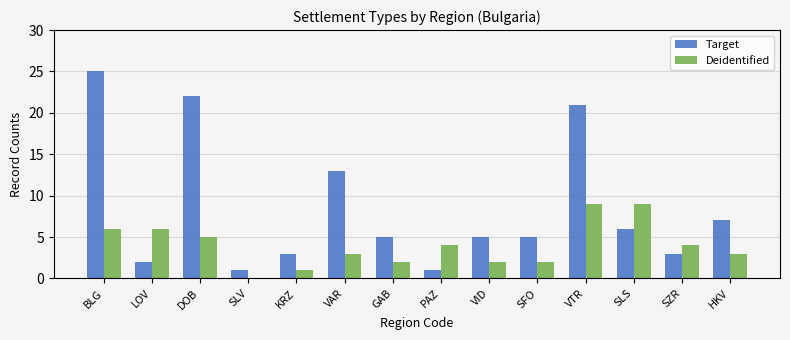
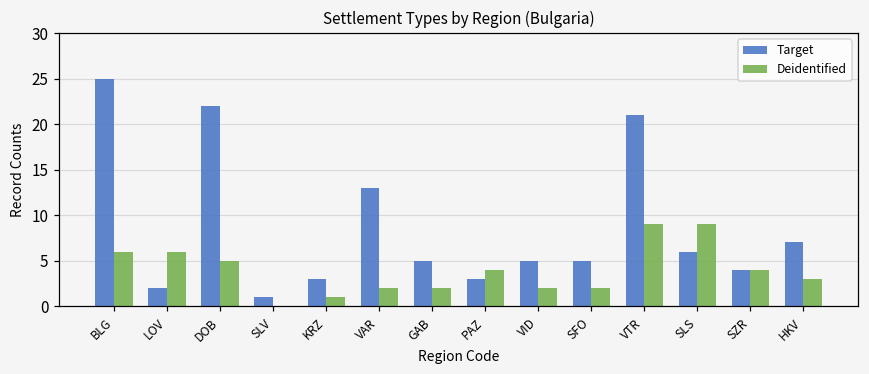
  {
    "Target": {
      "BLG": 25,
      "LOV": 2,
      "DOB": 22,
      "SLV": 1,
      "KRZ": 3,
      "VAR": 13,
      "GAB": 5,
-     "PAZ": 1,
+     "PAZ": 3,
      "VID": 5,
      "SFO": 5,
      "VTR": 21,
      "SLS": 6,
-     "SZR": 3,
+     "SZR": 4,
      "HKV": 7
    },
    "Deidentified": {
      "BLG": 6,
      "LOV": 6,
      "DOB": 5,
      "SLV": 0,
      "KRZ": 1,
-     "VAR": 3,
+     "VAR": 2,
      "GAB": 2,
      "PAZ": 4,
      "VID": 2,
      "SFO": 2,
      "VTR": 9,
      "SLS": 9,
      "SZR": 4,
      "HKV": 3
    }
  }
